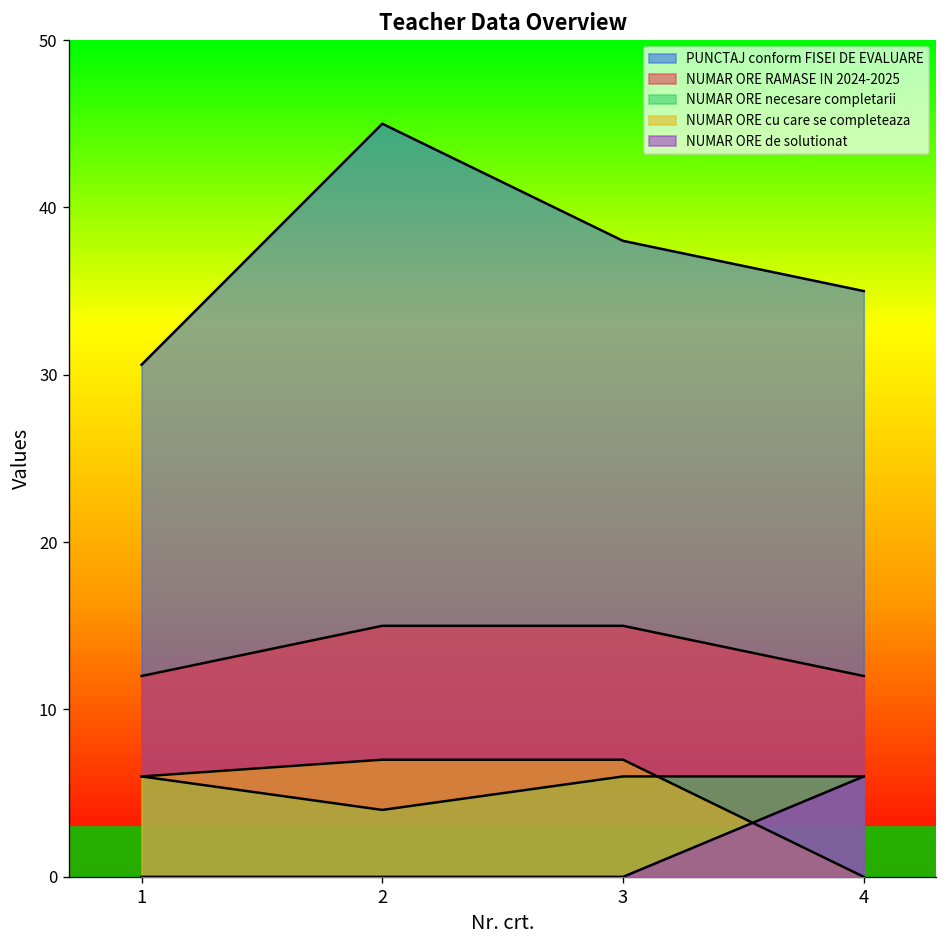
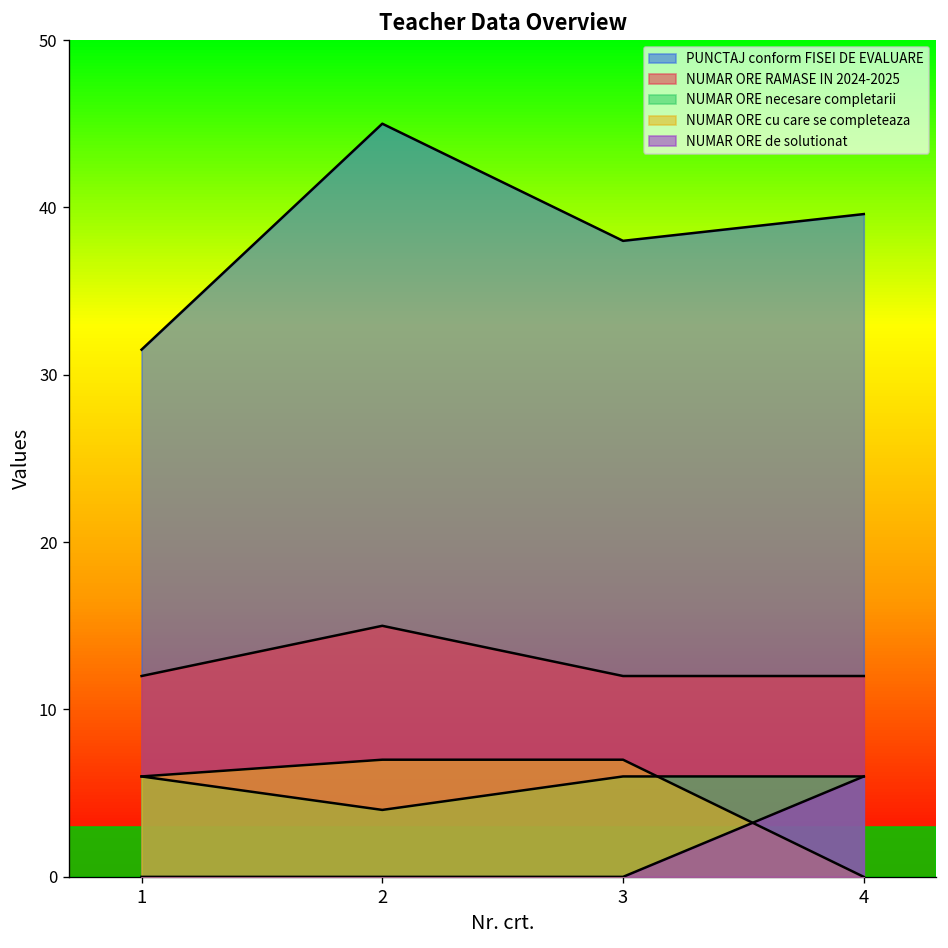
  {
    "PUNCTAJ conform FISEI DE EVALUARE": {
-     "1": 30.6,
+     "1": 31.5,
      "2": 45.0,
      "3": 38.0,
-     "4": 35.0
+     "4": 39.6
    },
    "NUMAR ORE RAMASE IN 2024-2025": {
      "1": 12,
      "2": 15,
-     "3": 15,
+     "3": 12,
      "4": 12
    },
    "NUMAR ORE necesare completarii": {
      "2": 4.0,
      "3": 6.0
    },
    "NUMAR ORE cu care se completeaza": {
      "2": 7.0,
      "3": 7.0
    }
  }
